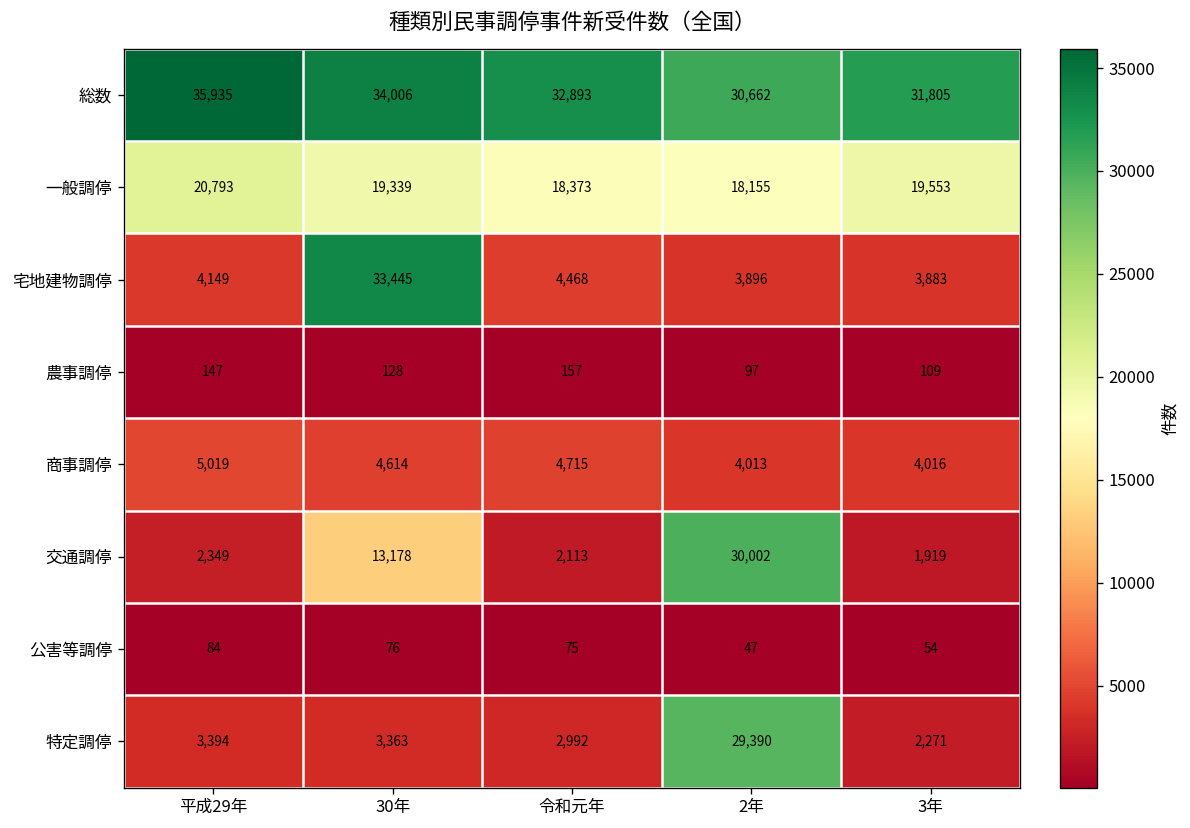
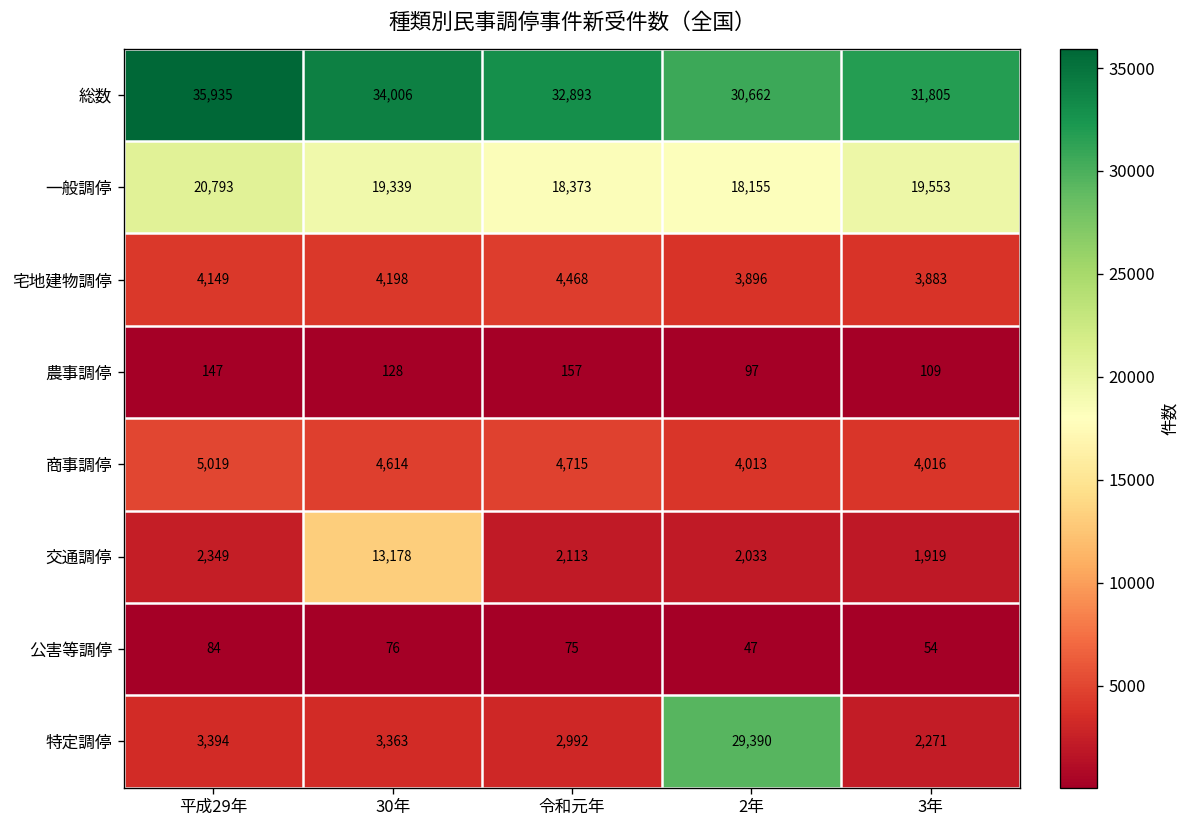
  {
    "総数": {
      "平成29年": "35,935",
      "30年": "34,006",
      "令和元年": "32,893",
      "2年": "30,662",
      "3年": "31,805"
    },
    "一般調停": {
      "平成29年": "20,793",
      "30年": "19,339",
      "令和元年": "18,373",
      "2年": "18,155",
      "3年": "19,553"
    },
    "宅地建物調停": {
      "平成29年": "4,149",
-     "30年": "33,445",
+     "30年": "4,198",
      "令和元年": "4,468",
      "2年": "3,896",
      "3年": "3,883"
    },
    "農事調停": {
      "平成29年": "147",
      "30年": "128",
      "令和元年": "157",
      "2年": "97",
      "3年": "109"
    },
    "商事調停": {
      "平成29年": "5,019",
      "30年": "4,614",
      "令和元年": "4,715",
      "2年": "4,013",
      "3年": "4,016"
    },
    "交通調停": {
      "平成29年": "2,349",
      "30年": "13,178",
      "令和元年": "2,113",
-     "2年": "30,002",
+     "2年": "2,033",
      "3年": "1,919"
    },
    "公害等調停": {
      "平成29年": "84",
      "30年": "76",
      "令和元年": "75",
      "2年": "47",
      "3年": "54"
    },
    "特定調停": {
      "平成29年": "3,394",
      "30年": "3,363",
      "令和元年": "2,992",
      "2年": "29,390",
      "3年": "2,271"
    }
  }
